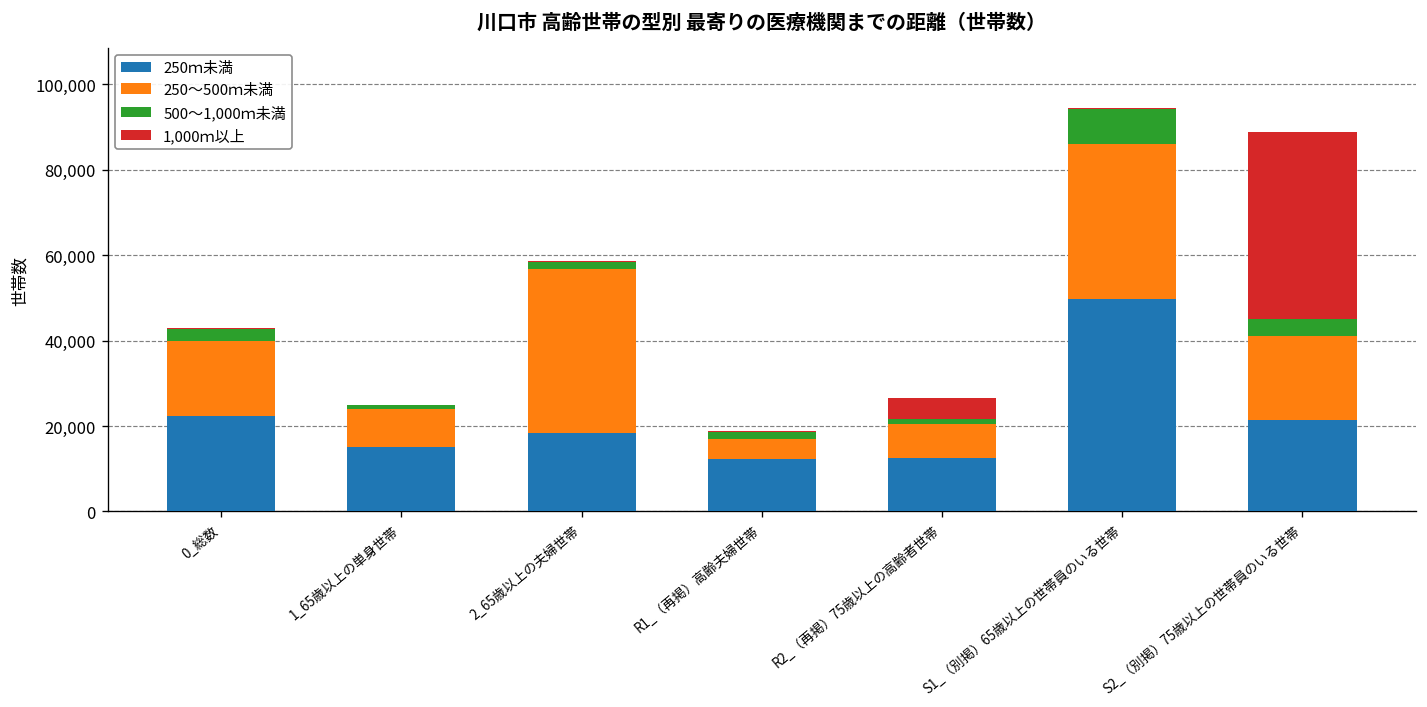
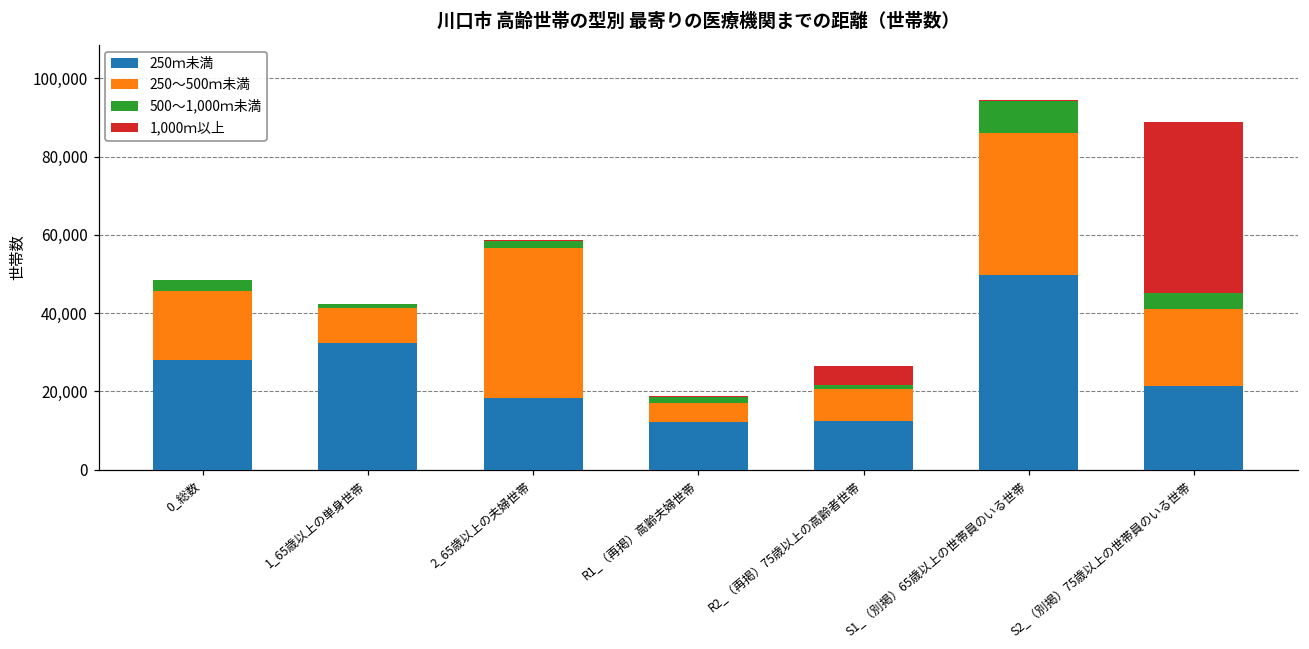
  {
    "250ｍ未満": {
-     "0_総数": "22,000",
-     "1_65歳以上の単身世帯": "15,000",
+     "0_総数": "28,000",
+     "1_65歳以上の単身世帯": "32,000",
      "2_65歳以上の夫婦世帯": "18,000",
      "R1_（再掲）高齢夫婦世帯": "12,000",
      "R2_（再掲）75歳以上の高齢者世帯": "12,000",
      "S1_（別掲）65歳以上の世帯員のいる世帯": "50,000",
      "S2_（別掲）75歳以上の世帯員のいる世帯": "21,000"
    },
    "250～500ｍ未満": {
      "0_総数": "18,000",
      "1_65歳以上の単身世帯": "9,000",
      "2_65歳以上の夫婦世帯": "38,000",
      "R1_（再掲）高齢夫婦世帯": "5,000",
      "R2_（再掲）75歳以上の高齢者世帯": "8,000",
      "S1_（別掲）65歳以上の世帯員のいる世帯": "36,000",
      "S2_（別掲）75歳以上の世帯員のいる世帯": "20,000"
    },
    "500～1,000ｍ未満": {
      "0_総数": "3,000",
      "1_65歳以上の単身世帯": "1,000",
      "2_65歳以上の夫婦世帯": "2,000",
      "R1_（再掲）高齢夫婦世帯": "2,000",
      "R2_（再掲）75歳以上の高齢者世帯": "1,000",
      "S1_（別掲）65歳以上の世帯員のいる世帯": "8,000",
      "S2_（別掲）75歳以上の世帯員のいる世帯": "4,000"
    },
    "1,000ｍ以上": {
      "1_65歳以上の単身世帯": "0",
      "R2_（再掲）75歳以上の高齢者世帯": "5,000",
      "S2_（別掲）75歳以上の世帯員のいる世帯": "44,000"
    }
  }
